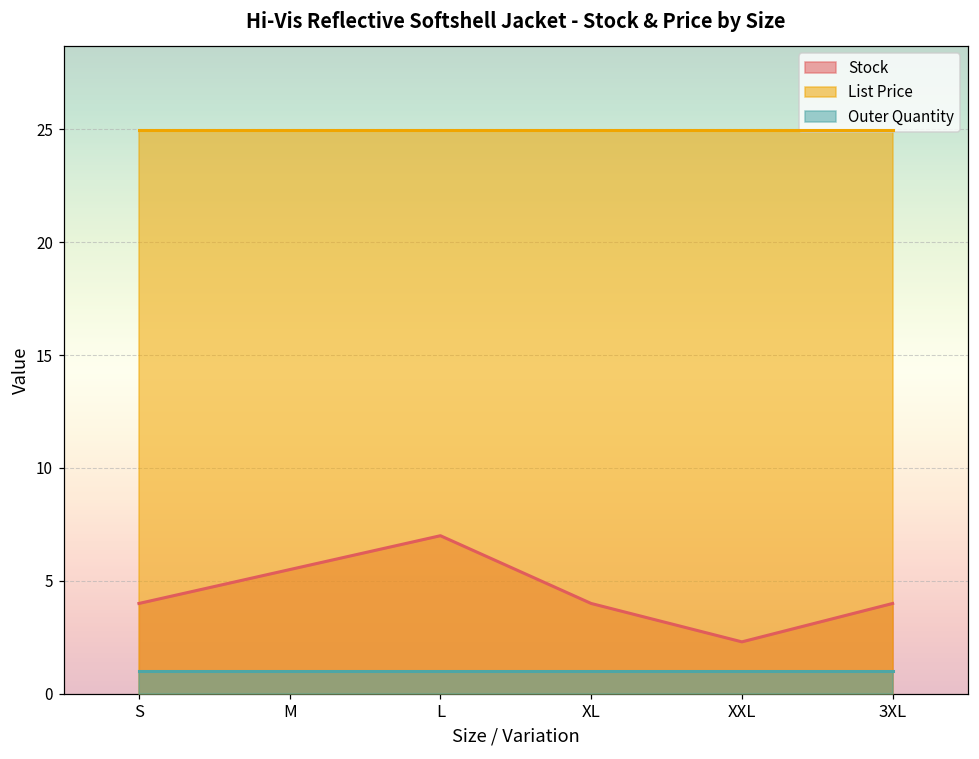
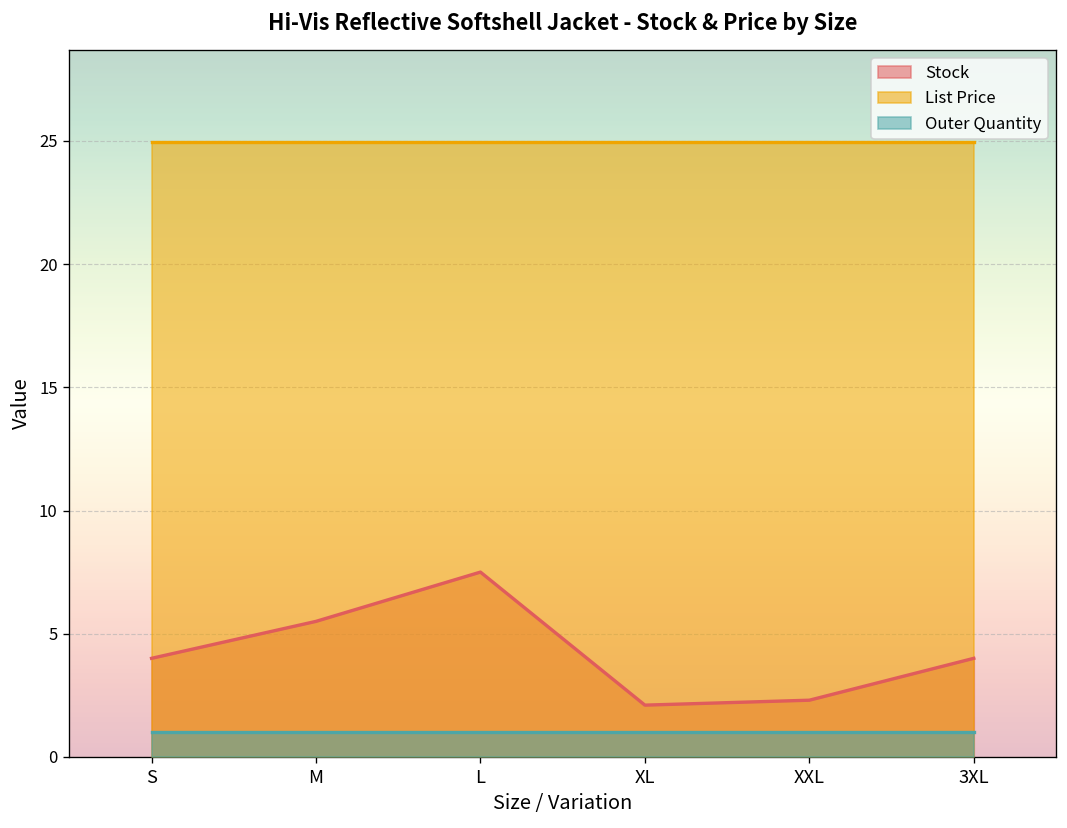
  {
    "Stock": {
      "S": 4.0,
      "M": 5.5,
-     "L": 7.0,
-     "XL": 4.0,
+     "L": 7.5,
+     "XL": 2.1,
      "XXL": 2.3,
      "3XL": 4.0
    },
    "List Price": {
      "S": 25.0,
      "M": 25.0,
      "L": 25.0,
      "XL": 25.0,
      "XXL": 25.0,
      "3XL": 25.0
    },
    "Outer Quantity": {
      "S": 1.0,
      "M": 1.0,
      "L": 1.0,
      "XL": 1.0,
      "XXL": 1.0,
      "3XL": 1.0
    }
  }
